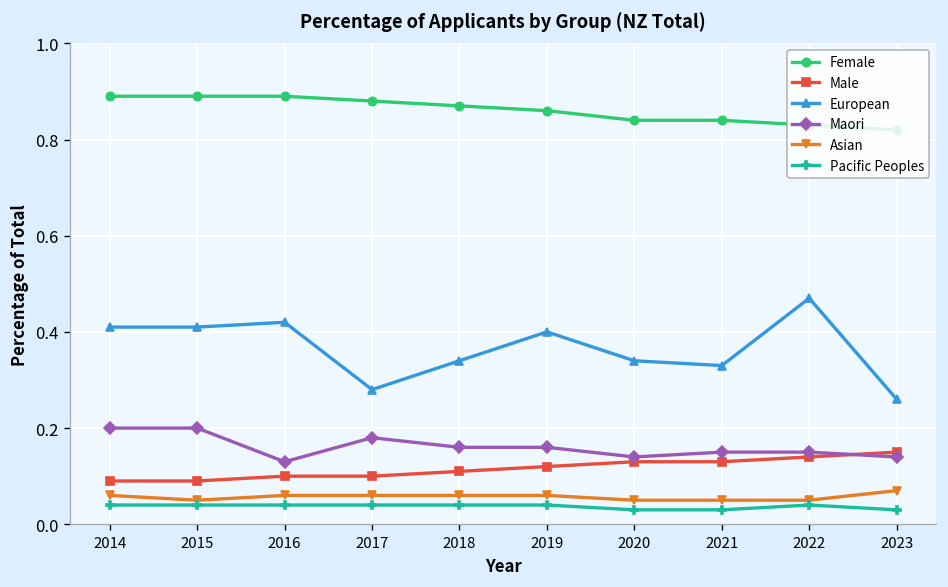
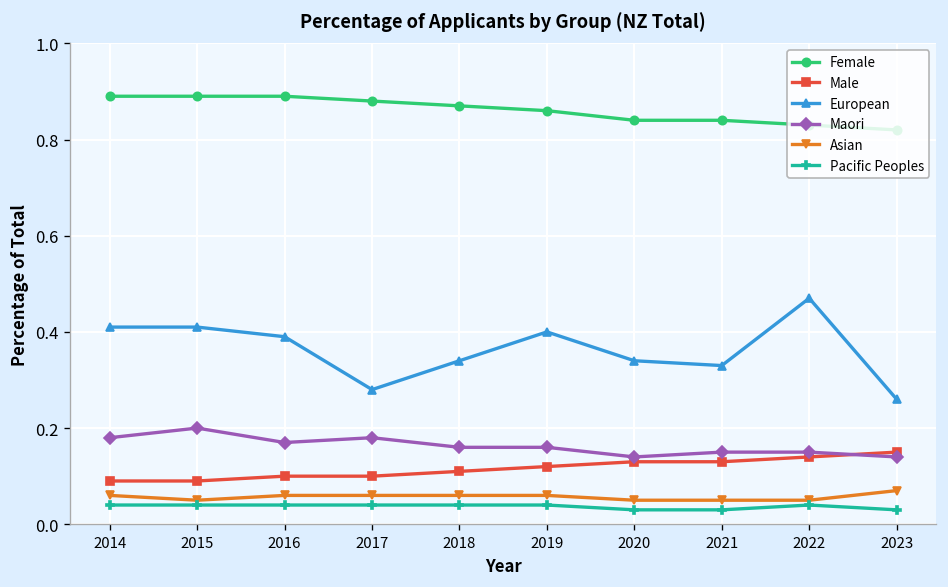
  {
    "European": {
      "2014": 0.41,
      "2015": 0.41,
-     "2016": 0.42,
+     "2016": 0.39,
      "2017": 0.28,
      "2018": 0.34,
      "2019": 0.40,
      "2020": 0.34,
      "2021": 0.33,
      "2022": 0.47,
      "2023": 0.26
    },
    "Maori": {
-     "2014": 0.20,
+     "2014": 0.18,
      "2015": 0.20,
-     "2016": 0.13,
+     "2016": 0.17,
      "2017": 0.18,
      "2018": 0.16,
      "2019": 0.16,
      "2020": 0.14,
      "2021": 0.15,
      "2022": 0.15,
      "2023": 0.14
    }
  }
